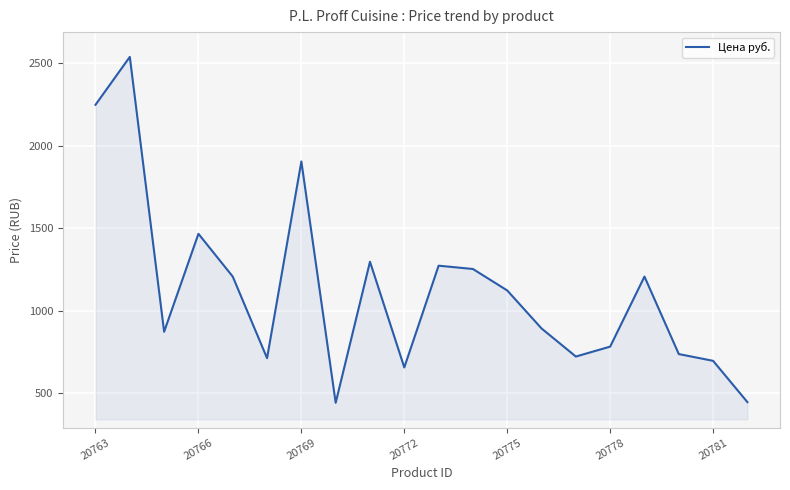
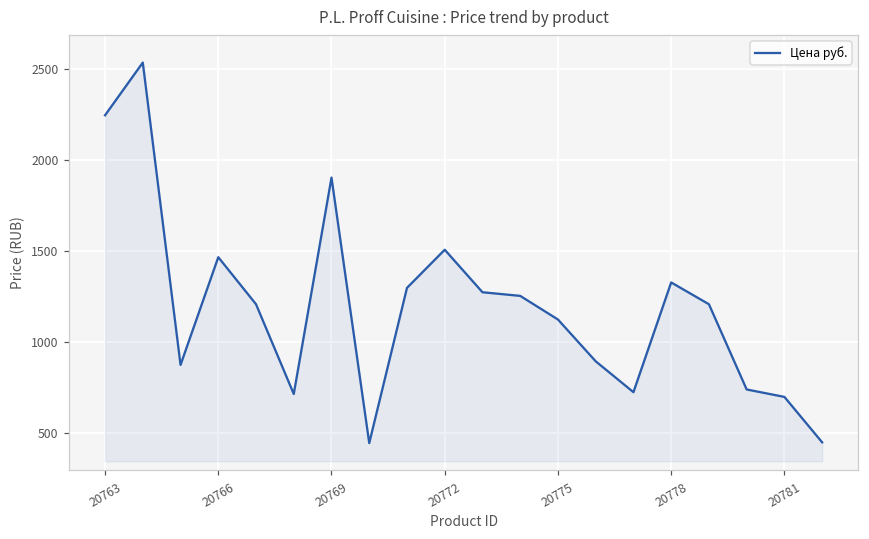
  {
    "20763": 2250,
    "20766": 1470,
    "20769": 1900,
-   "20772": 660,
+   "20772": 1510,
    "20775": 1120,
-   "20778": 780,
+   "20778": 1330,
    "20781": 700
  }
